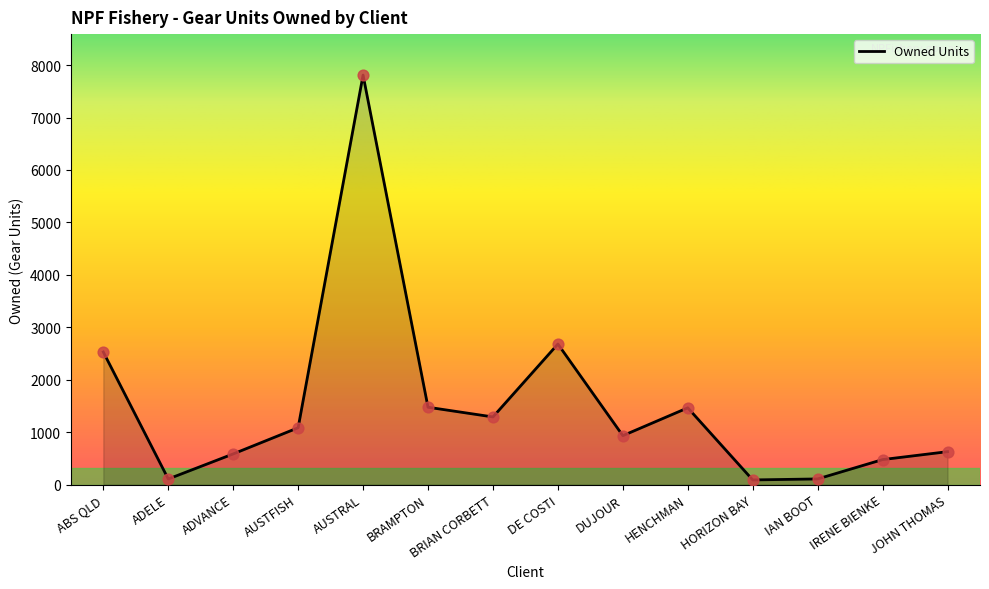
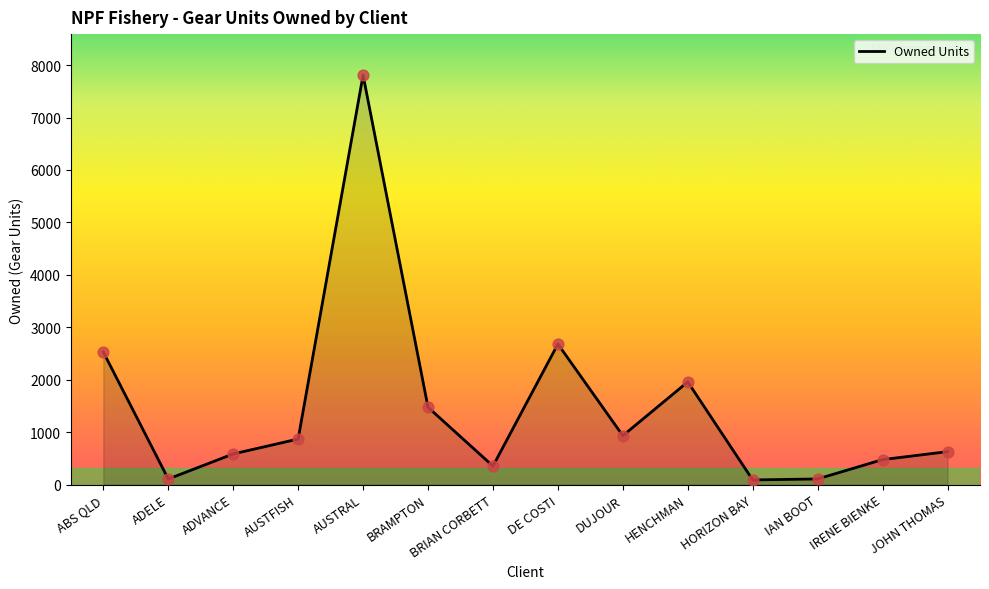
  {
    "ABS QLD": 2500,
    "ADVANCE": 600,
-   "AUSTFISH": 1100,
+   "AUSTFISH": 900,
    "AUSTRAL": 7800,
    "BRAMPTON": 1500,
-   "BRIAN CORBETT": 1300,
+   "BRIAN CORBETT": 400,
    "DE COSTI": 2700,
    "DUJOUR": 900,
-   "HENCHMAN": 1500,
+   "HENCHMAN": 2000,
    "IRENE BIENKE": 500,
    "JOHN THOMAS": 600
  }
